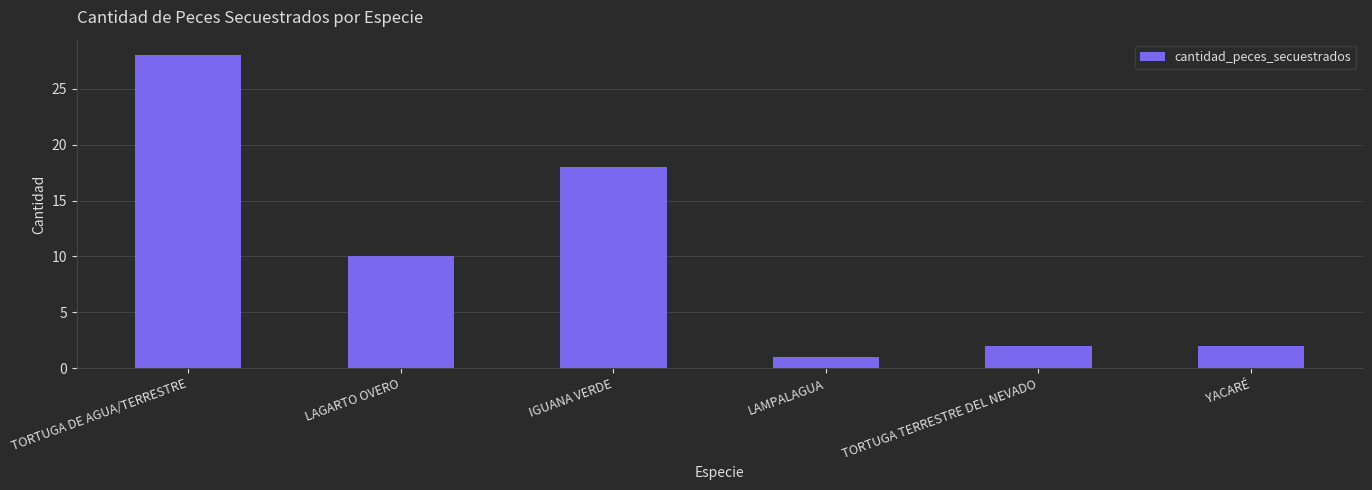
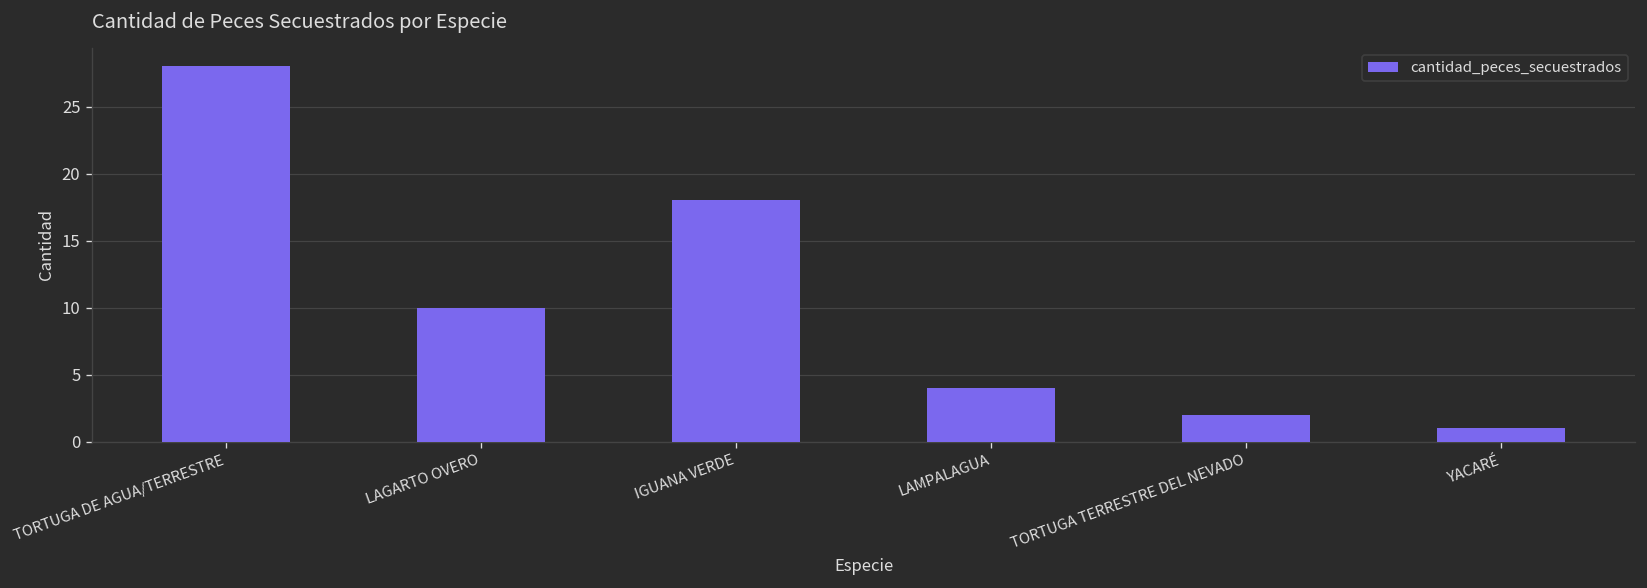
  {
    "TORTUGA DE AGUA/TERRESTRE": 28,
    "LAGARTO OVERO": 10,
    "IGUANA VERDE": 18,
-   "LAMPALAGUA": 1,
+   "LAMPALAGUA": 4,
    "TORTUGA TERRESTRE DEL NEVADO": 2,
-   "YACARÉ": 2
+   "YACARÉ": 1
  }
